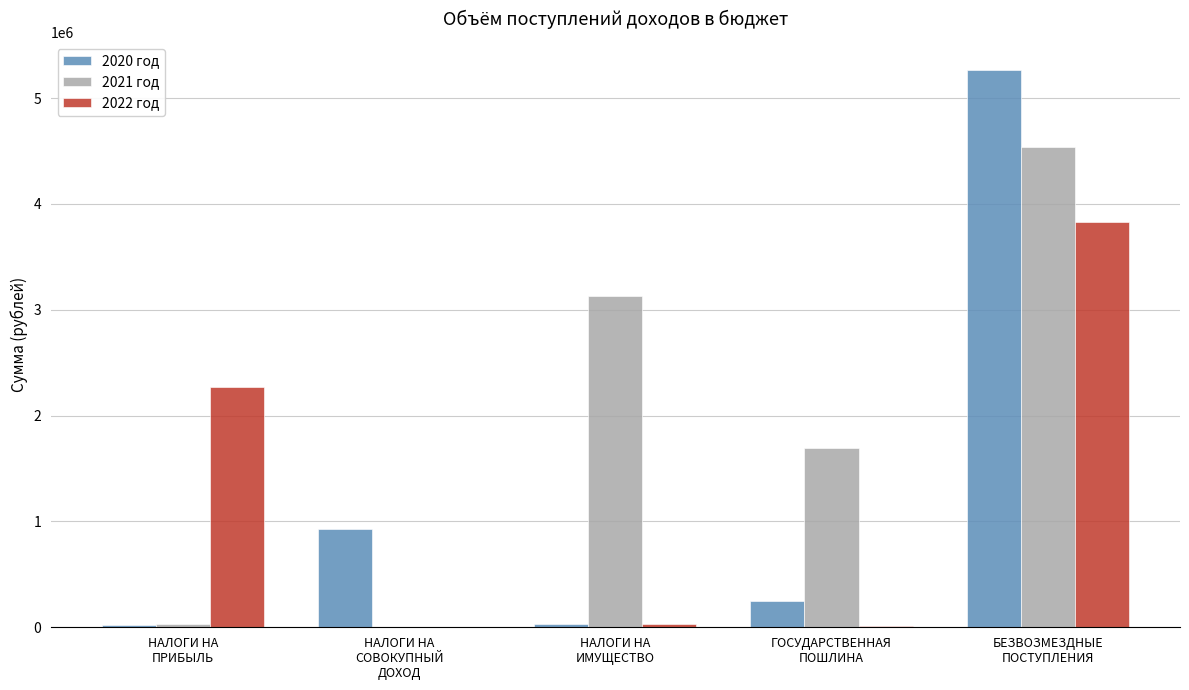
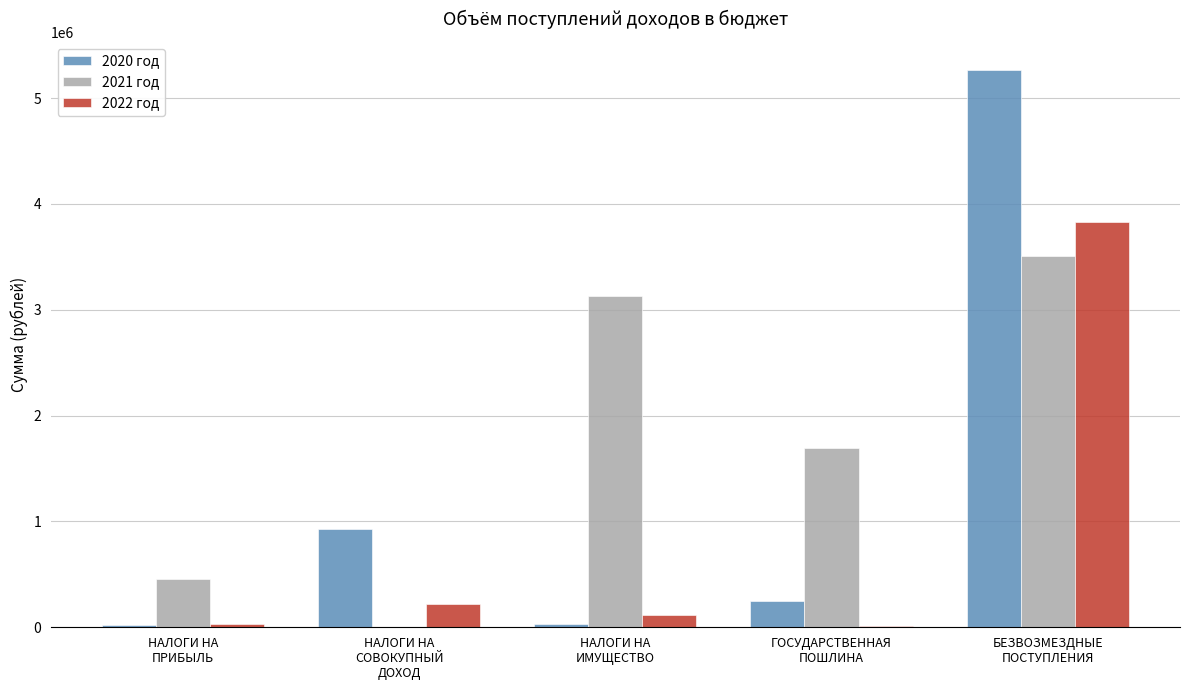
  {
    "2020 год": {
      "НАЛОГИ НА ПРИБЫЛЬ": 30000,
      "НАЛОГИ НА СОВОКУПНЫЙ ДОХОД": 930000,
      "НАЛОГИ НА ИМУЩЕСТВО": 30000,
      "ГОСУДАРСТВЕННАЯ ПОШЛИНА": 250000,
      "БЕЗВОЗМЕЗДНЫЕ ПОСТУПЛЕНИЯ": 5270000
    },
    "2021 год": {
-     "НАЛОГИ НА ПРИБЫЛЬ": 30000,
+     "НАЛОГИ НА ПРИБЫЛЬ": 460000,
      "НАЛОГИ НА ИМУЩЕСТВО": 3130000,
      "ГОСУДАРСТВЕННАЯ ПОШЛИНА": 1690000,
-     "БЕЗВОЗМЕЗДНЫЕ ПОСТУПЛЕНИЯ": 4540000
+     "БЕЗВОЗМЕЗДНЫЕ ПОСТУПЛЕНИЯ": 3510000
    },
    "2022 год": {
-     "НАЛОГИ НА ПРИБЫЛЬ": 2270000,
-     "НАЛОГИ НА СОВОКУПНЫЙ ДОХОД": 0,
-     "НАЛОГИ НА ИМУЩЕСТВО": 30000,
+     "НАЛОГИ НА ПРИБЫЛЬ": 30000,
+     "НАЛОГИ НА СОВОКУПНЫЙ ДОХОД": 220000,
+     "НАЛОГИ НА ИМУЩЕСТВО": 120000,
      "БЕЗВОЗМЕЗДНЫЕ ПОСТУПЛЕНИЯ": 3830000
    }
  }
